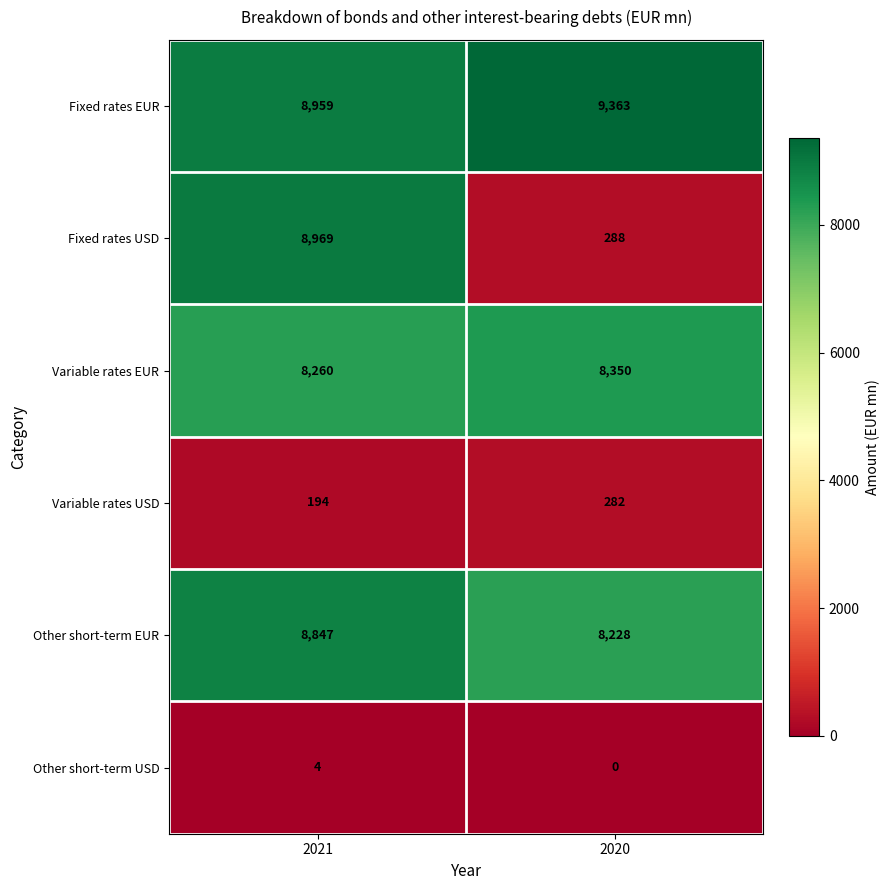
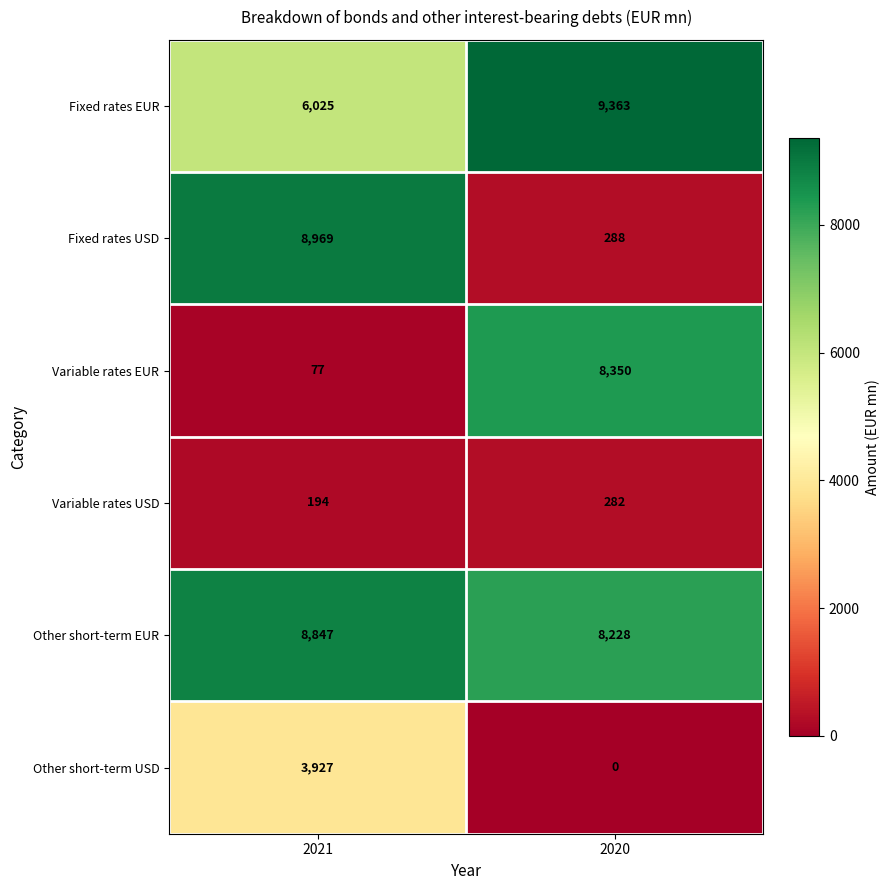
  {
    "Fixed rates EUR": {
-     "2021": "8,959",
+     "2021": "6,025",
      "2020": "9,363"
    },
    "Fixed rates USD": {
      "2021": "8,969",
      "2020": "288"
    },
    "Variable rates EUR": {
-     "2021": "8,260",
+     "2021": "77",
      "2020": "8,350"
    },
    "Variable rates USD": {
      "2021": "194",
      "2020": "282"
    },
    "Other short-term EUR": {
      "2021": "8,847",
      "2020": "8,228"
    },
    "Other short-term USD": {
-     "2021": "4",
+     "2021": "3,927",
      "2020": "0"
    }
  }
